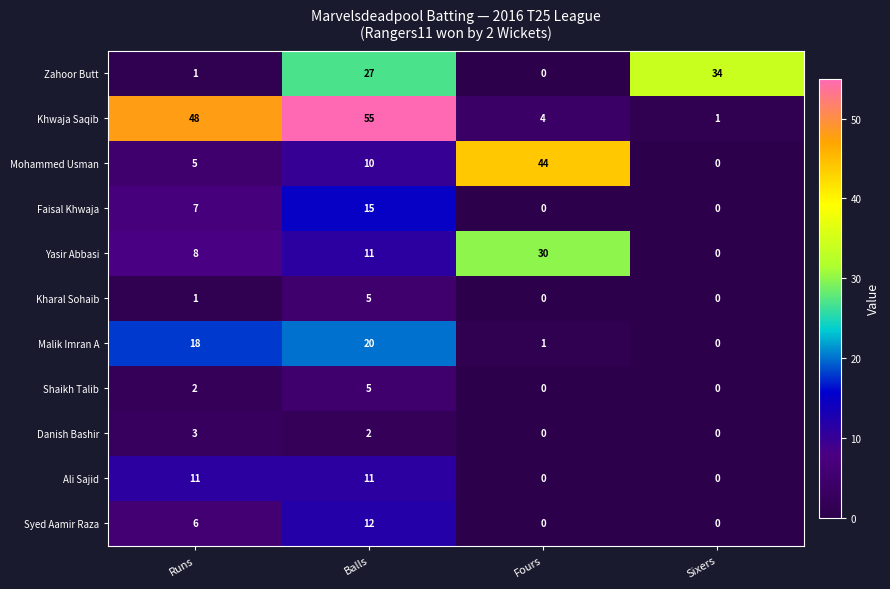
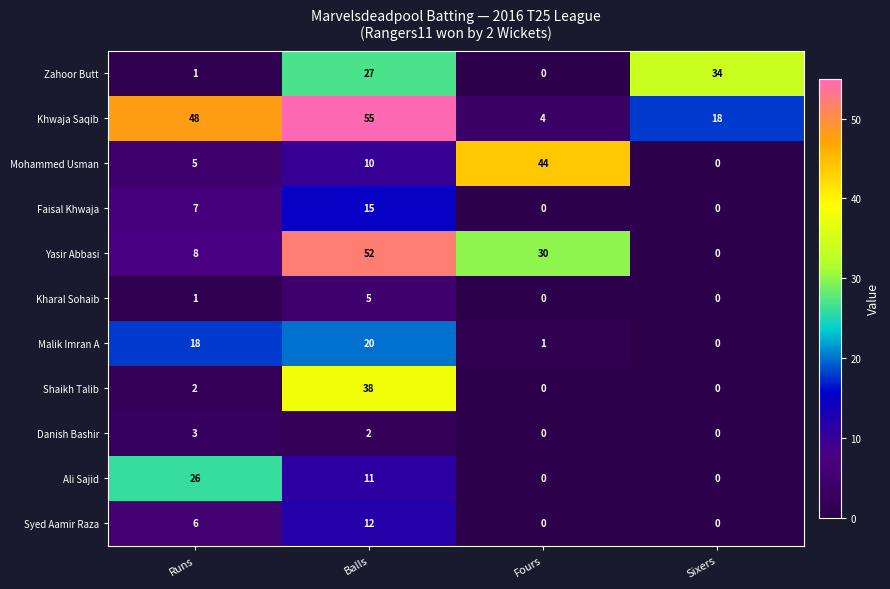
  {
    "Zahoor Butt": {
      "Runs": 1,
      "Balls": 27,
      "Fours": 0,
      "Sixers": 34
    },
    "Khwaja Saqib": {
      "Runs": 48,
      "Balls": 55,
      "Fours": 4,
-     "Sixers": 1
+     "Sixers": 18
    },
    "Mohammed Usman": {
      "Runs": 5,
      "Balls": 10,
      "Fours": 44,
      "Sixers": 0
    },
    "Faisal Khwaja": {
      "Runs": 7,
      "Balls": 15,
      "Fours": 0,
      "Sixers": 0
    },
    "Yasir Abbasi": {
      "Runs": 8,
-     "Balls": 11,
+     "Balls": 52,
      "Fours": 30,
      "Sixers": 0
    },
    "Kharal Sohaib": {
      "Runs": 1,
      "Balls": 5,
      "Fours": 0,
      "Sixers": 0
    },
    "Malik Imran A": {
      "Runs": 18,
      "Balls": 20,
      "Fours": 1,
      "Sixers": 0
    },
    "Shaikh Talib": {
      "Runs": 2,
-     "Balls": 5,
+     "Balls": 38,
      "Fours": 0,
      "Sixers": 0
    },
    "Danish Bashir": {
      "Runs": 3,
      "Balls": 2,
      "Fours": 0,
      "Sixers": 0
    },
    "Ali Sajid": {
-     "Runs": 11,
+     "Runs": 26,
      "Balls": 11,
      "Fours": 0,
      "Sixers": 0
    },
    "Syed Aamir Raza": {
      "Runs": 6,
      "Balls": 12,
      "Fours": 0,
      "Sixers": 0
    }
  }
